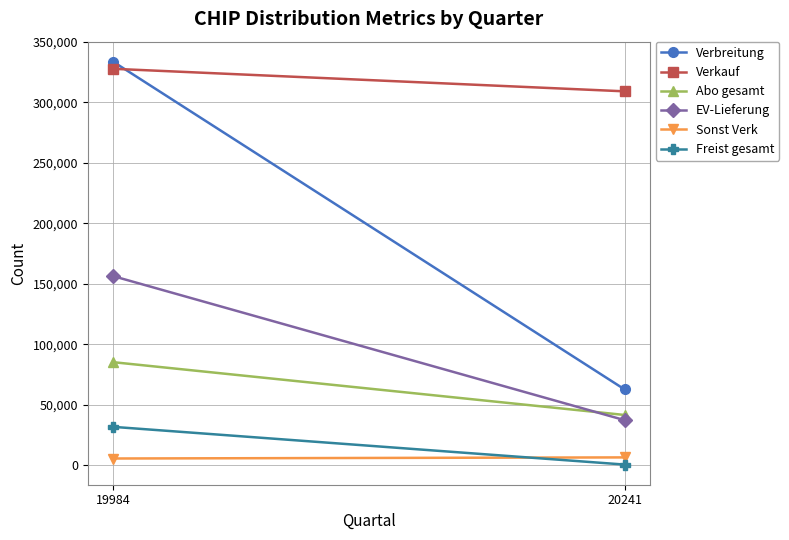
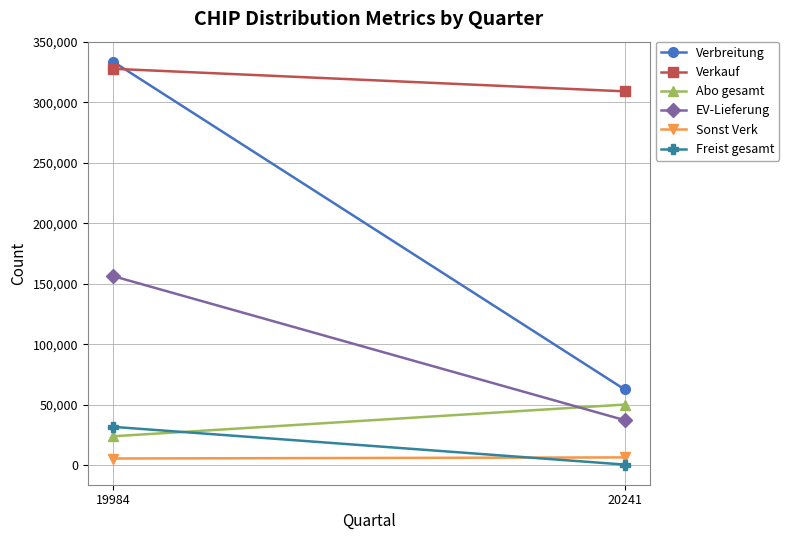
  {
    "Verkauf": {
      "19984": "328,000",
      "20241": "309,000"
    },
    "Abo gesamt": {
-     "19984": "85,000",
-     "20241": "42,000"
+     "19984": "24,000",
+     "20241": "50,000"
    },
    "EV-Lieferung": {
      "19984": "156,000",
      "20241": "37,000"
    },
    "Sonst Verk": {
      "19984": "6,000",
      "20241": "7,000"
    }
  }
